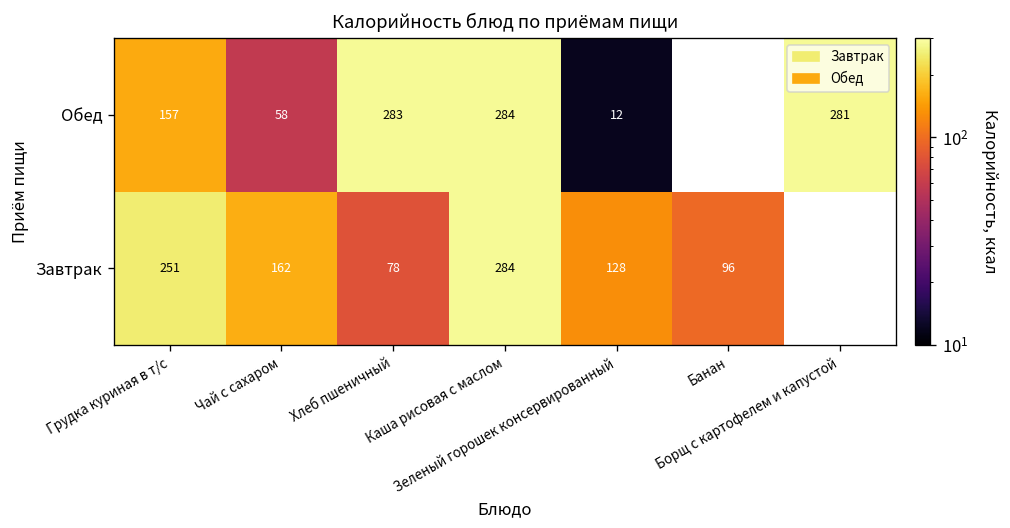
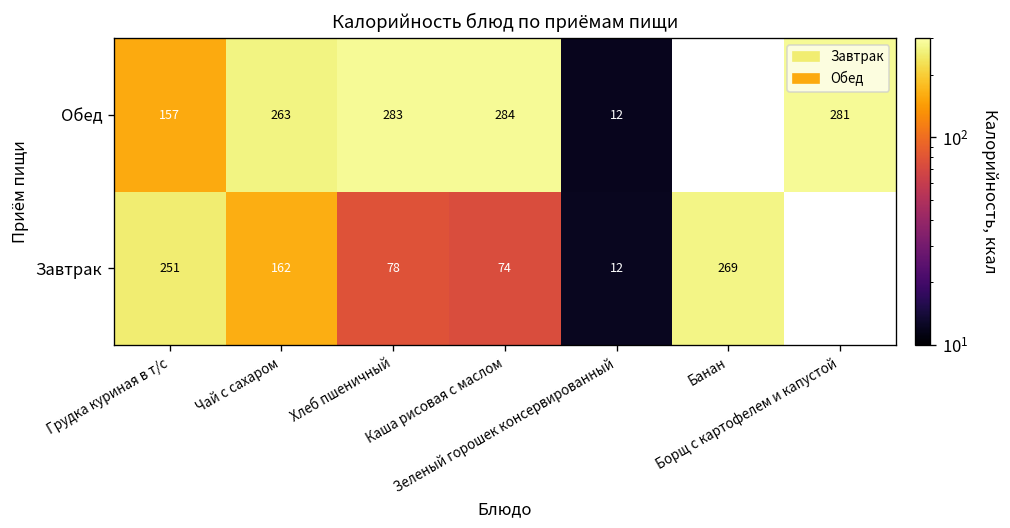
  {
    "Обед": {
      "Грудка куриная в т/с": 157,
-     "Чай с сахаром": 58,
+     "Чай с сахаром": 263,
      "Хлеб пшеничный": 283,
      "Каша рисовая с маслом": 284,
      "Зеленый горошек консервированный": 12,
      "Борщ с картофелем и капустой": 281
    },
    "Завтрак": {
      "Грудка куриная в т/с": 251,
      "Чай с сахаром": 162,
      "Хлеб пшеничный": 78,
-     "Каша рисовая с маслом": 284,
-     "Зеленый горошек консервированный": 128,
-     "Банан": 96
+     "Каша рисовая с маслом": 74,
+     "Зеленый горошек консервированный": 12,
+     "Банан": 269
    }
  }
